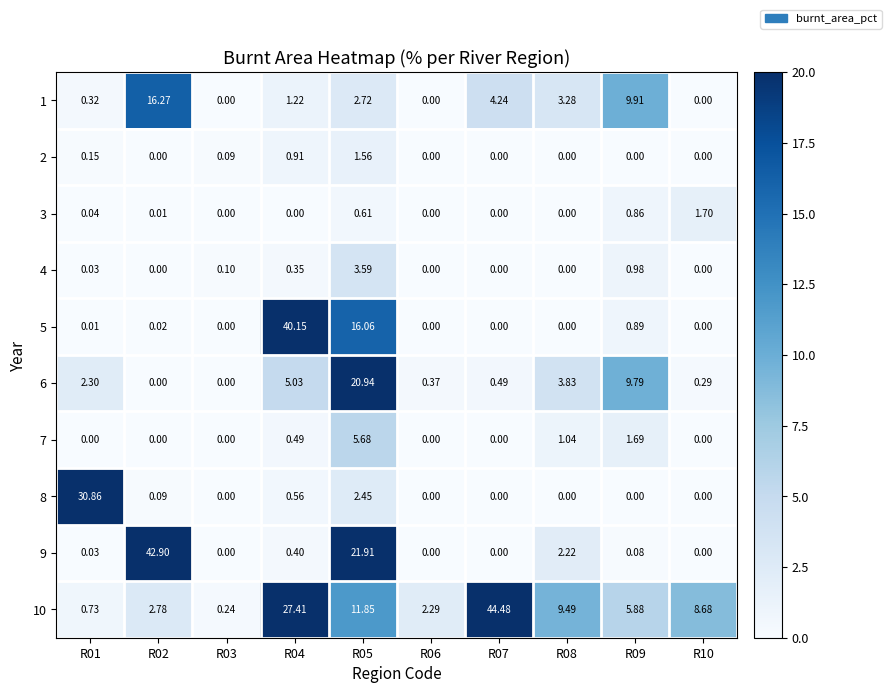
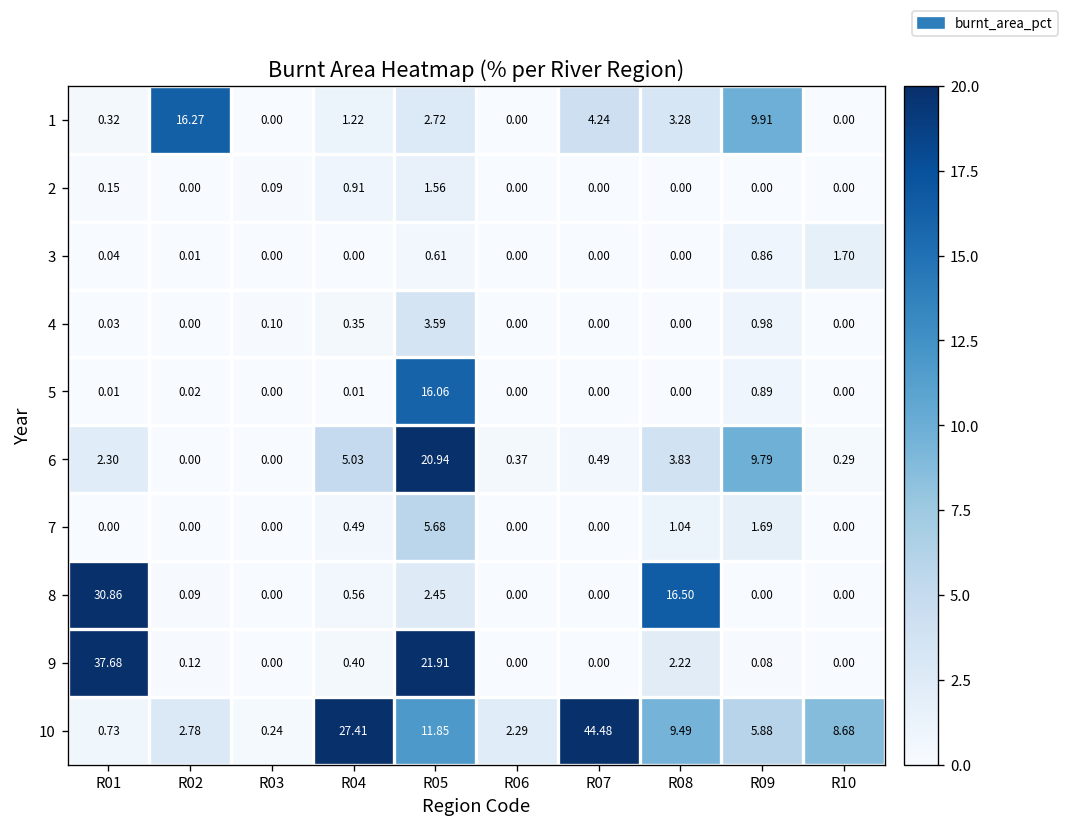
  {
    "1": {
      "R01": 0.32,
      "R02": 16.27,
      "R03": 0.00,
      "R04": 1.22,
      "R05": 2.72,
      "R06": 0.00,
      "R07": 4.24,
      "R08": 3.28,
      "R09": 9.91,
      "R10": 0.00
    },
    "2": {
      "R01": 0.15,
      "R02": 0.00,
      "R03": 0.09,
      "R04": 0.91,
      "R05": 1.56,
      "R06": 0.00,
      "R07": 0.00,
      "R08": 0.00,
      "R09": 0.00,
      "R10": 0.00
    },
    "3": {
      "R01": 0.04,
      "R02": 0.01,
      "R03": 0.00,
      "R04": 0.00,
      "R05": 0.61,
      "R06": 0.00,
      "R07": 0.00,
      "R08": 0.00,
      "R09": 0.86,
      "R10": 1.70
    },
    "4": {
      "R01": 0.03,
      "R02": 0.00,
      "R03": 0.10,
      "R04": 0.35,
      "R05": 3.59,
      "R06": 0.00,
      "R07": 0.00,
      "R08": 0.00,
      "R09": 0.98,
      "R10": 0.00
    },
    "5": {
      "R01": 0.01,
      "R02": 0.02,
      "R03": 0.00,
-     "R04": 40.15,
+     "R04": 0.01,
      "R05": 16.06,
      "R06": 0.00,
      "R07": 0.00,
      "R08": 0.00,
      "R09": 0.89,
      "R10": 0.00
    },
    "6": {
      "R01": 2.30,
      "R02": 0.00,
      "R03": 0.00,
      "R04": 5.03,
      "R05": 20.94,
      "R06": 0.37,
      "R07": 0.49,
      "R08": 3.83,
      "R09": 9.79,
      "R10": 0.29
    },
    "7": {
      "R01": 0.00,
      "R02": 0.00,
      "R03": 0.00,
      "R04": 0.49,
      "R05": 5.68,
      "R06": 0.00,
      "R07": 0.00,
      "R08": 1.04,
      "R09": 1.69,
      "R10": 0.00
    },
    "8": {
      "R01": 30.86,
      "R02": 0.09,
      "R03": 0.00,
      "R04": 0.56,
      "R05": 2.45,
      "R06": 0.00,
      "R07": 0.00,
-     "R08": 0.00,
+     "R08": 16.50,
      "R09": 0.00,
      "R10": 0.00
    },
    "9": {
-     "R01": 0.03,
-     "R02": 42.90,
+     "R01": 37.68,
+     "R02": 0.12,
      "R03": 0.00,
      "R04": 0.40,
      "R05": 21.91,
      "R06": 0.00,
      "R07": 0.00,
      "R08": 2.22,
      "R09": 0.08,
      "R10": 0.00
    },
    "10": {
      "R01": 0.73,
      "R02": 2.78,
      "R03": 0.24,
      "R04": 27.41,
      "R05": 11.85,
      "R06": 2.29,
      "R07": 44.48,
      "R08": 9.49,
      "R09": 5.88,
      "R10": 8.68
    }
  }
